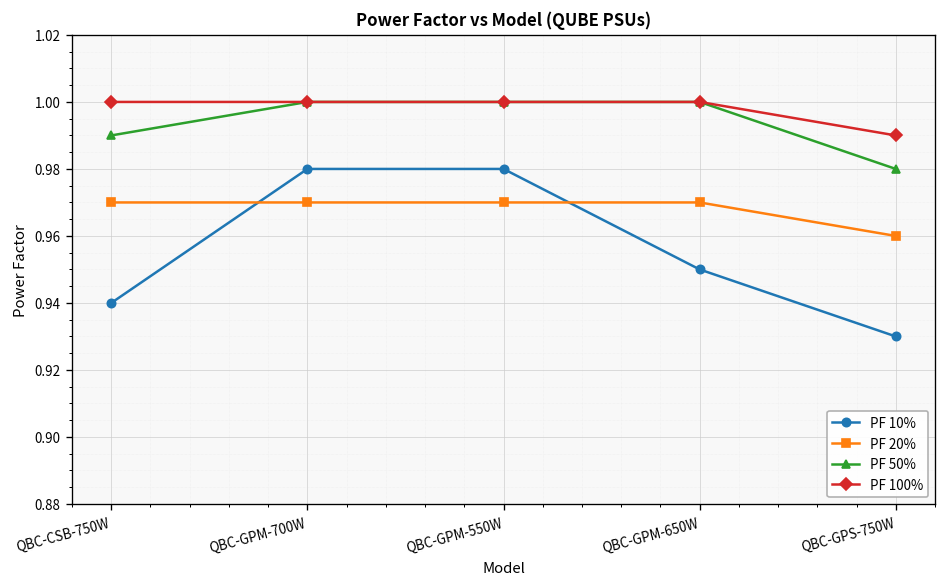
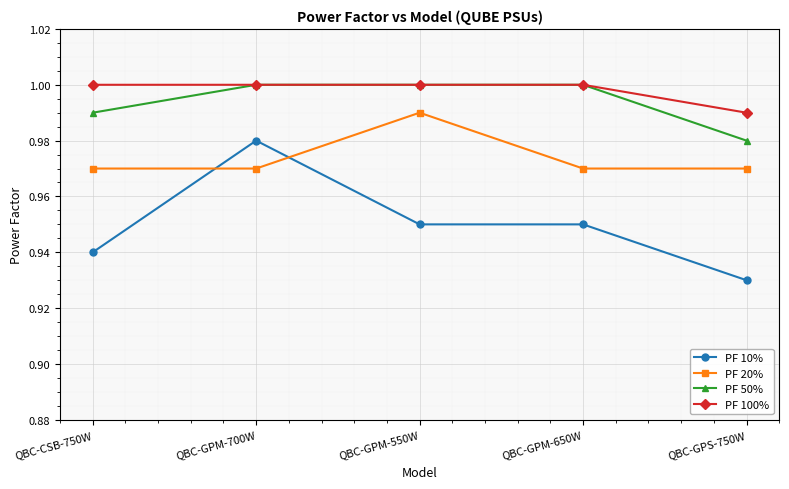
  {
    "PF 10%": {
      "QBC-CSB-750W": 0.94,
      "QBC-GPM-700W": 0.98,
-     "QBC-GPM-550W": 0.98,
+     "QBC-GPM-550W": 0.95,
      "QBC-GPM-650W": 0.95,
      "QBC-GPS-750W": 0.93
    },
    "PF 20%": {
      "QBC-CSB-750W": 0.97,
      "QBC-GPM-700W": 0.97,
-     "QBC-GPM-550W": 0.97,
+     "QBC-GPM-550W": 0.99,
      "QBC-GPM-650W": 0.97,
-     "QBC-GPS-750W": 0.96
+     "QBC-GPS-750W": 0.97
    },
    "PF 50%": {
      "QBC-CSB-750W": 0.99,
      "QBC-GPS-750W": 0.98
    },
    "PF 100%": {
      "QBC-CSB-750W": 1.00,
      "QBC-GPS-750W": 0.99
    }
  }
